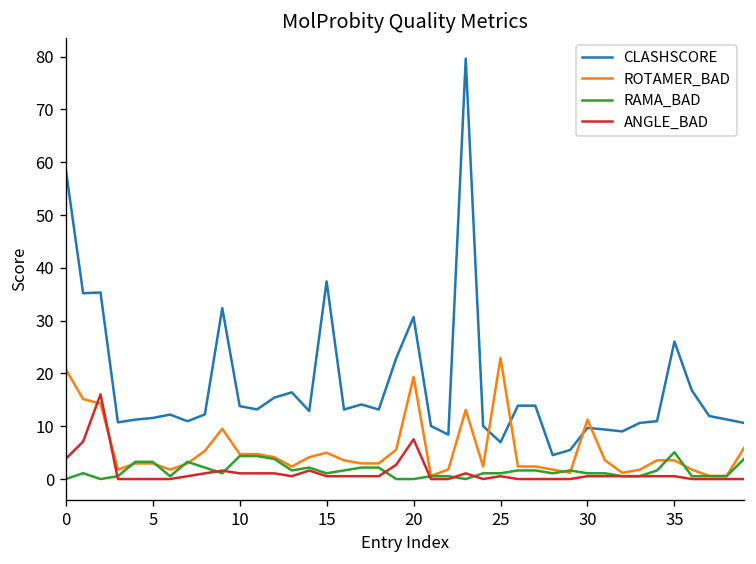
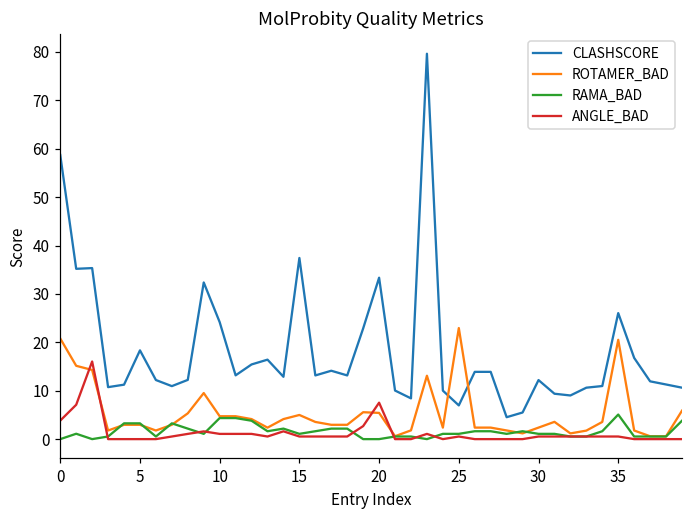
  {
    "CLASHSCORE": {
      "0": 59,
-     "5": 12,
-     "10": 14,
+     "5": 18,
+     "10": 24,
      "15": 37,
-     "20": 31,
+     "20": 33,
      "25": 7,
-     "30": 10,
+     "30": 12,
      "35": 26
    },
    "ROTAMER_BAD": {
      "0": 21,
      "15": 5,
-     "20": 19,
+     "20": 5,
      "25": 23,
-     "30": 11,
-     "35": 4
+     "30": 2,
+     "35": 21
    },
    "RAMA_BAD": {
      "0": 0,
      "20": 0,
      "35": 5
    },
    "ANGLE_BAD": {
      "0": 4,
      "5": 0,
      "10": 1,
      "20": 8,
      "35": 1
    }
  }
